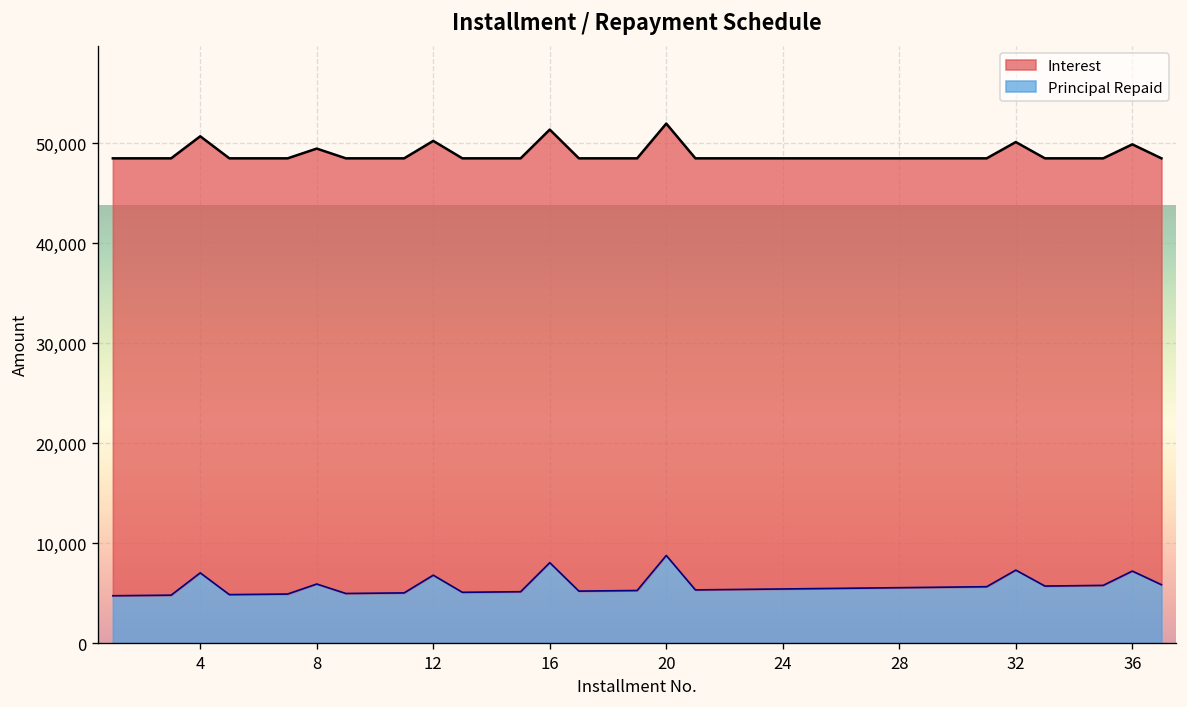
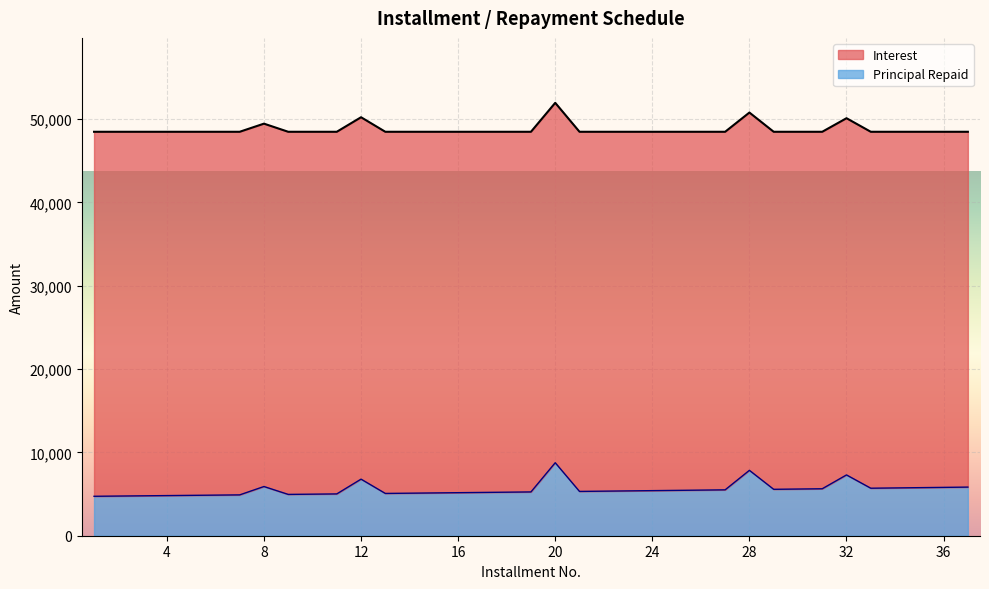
  {
    "Principal Repaid": {
-     "4": "7,000",
+     "4": "5,000",
      "8": "6,000",
      "12": "7,000",
-     "16": "8,000",
+     "16": "5,000",
      "20": "9,000",
      "24": "5,000",
-     "28": "6,000",
+     "28": "8,000",
      "32": "7,000",
-     "36": "7,000"
+     "36": "6,000"
    },
    "Interest": {
      "4": "44,000",
      "8": "44,000",
      "12": "43,000",
      "16": "43,000",
      "20": "43,000",
      "24": "43,000",
      "28": "43,000",
      "32": "43,000",
      "36": "43,000"
    }
  }
